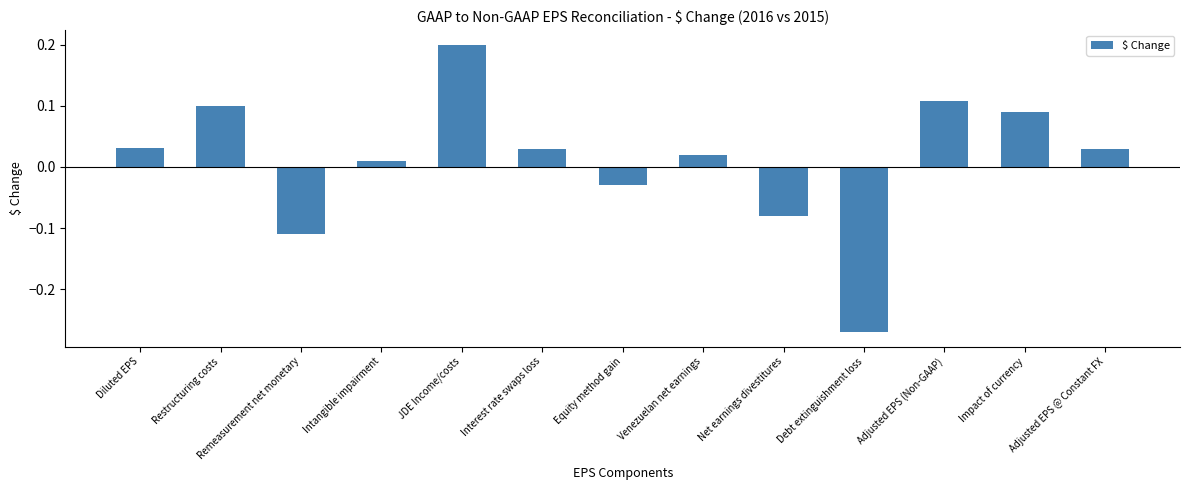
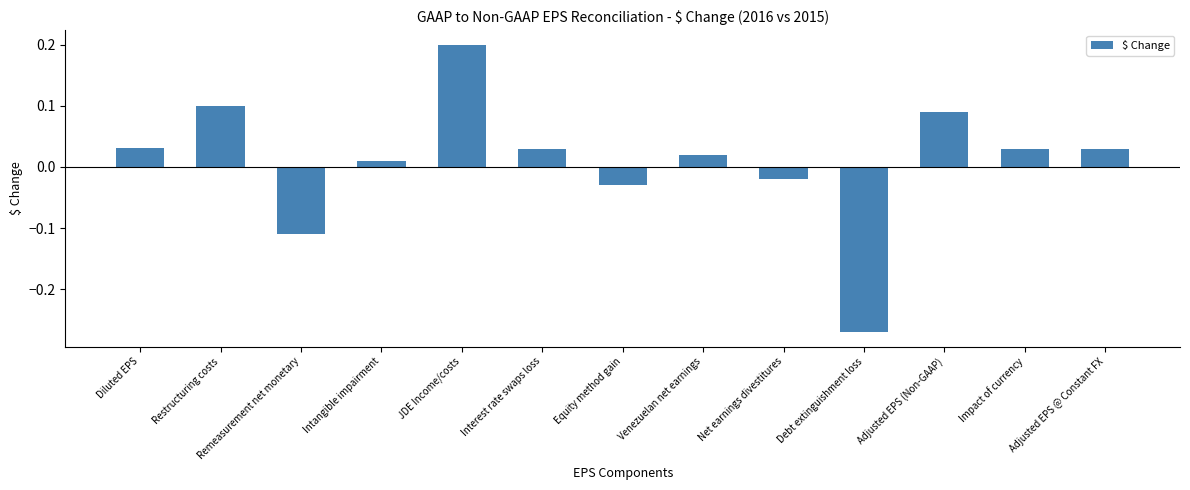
  {
    "Diluted EPS": 0.03,
    "Restructuring costs": 0.10,
    "Remeasurement net monetary": -0.11,
    "Intangible impairment": 0.01,
    "JDE Income/costs": 0.20,
    "Interest rate swaps loss": 0.03,
    "Equity method gain": -0.03,
    "Venezuelan net earnings": 0.02,
-   "Net earnings divestitures": -0.08,
+   "Net earnings divestitures": -0.02,
    "Debt extinguishment loss": -0.27,
-   "Adjusted EPS (Non-GAAP)": 0.11,
-   "Impact of currency": 0.09,
+   "Adjusted EPS (Non-GAAP)": 0.09,
+   "Impact of currency": 0.03,
    "Adjusted EPS @ Constant FX": 0.03
  }
